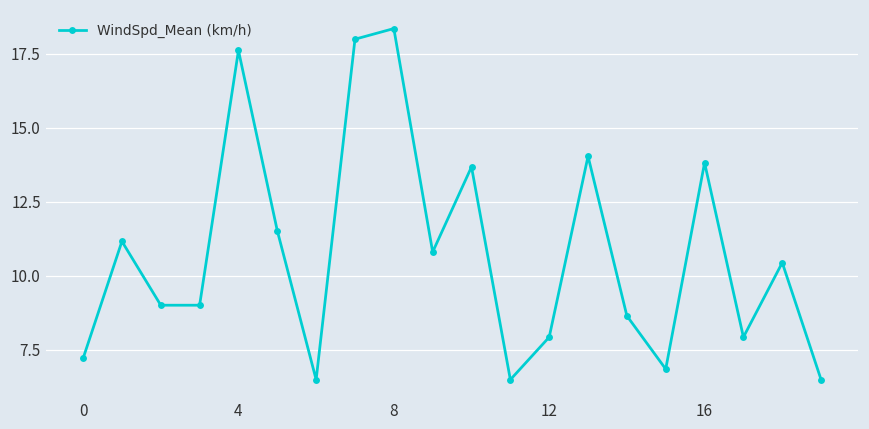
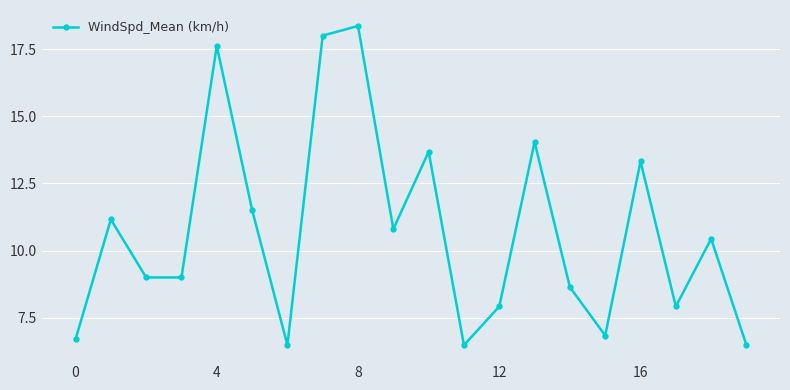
  {
-   "0": 7.2,
+   "0": 6.7,
    "4": 17.6,
    "8": 18.4,
    "12": 7.9,
-   "16": 13.8
+   "16": 13.3
  }
